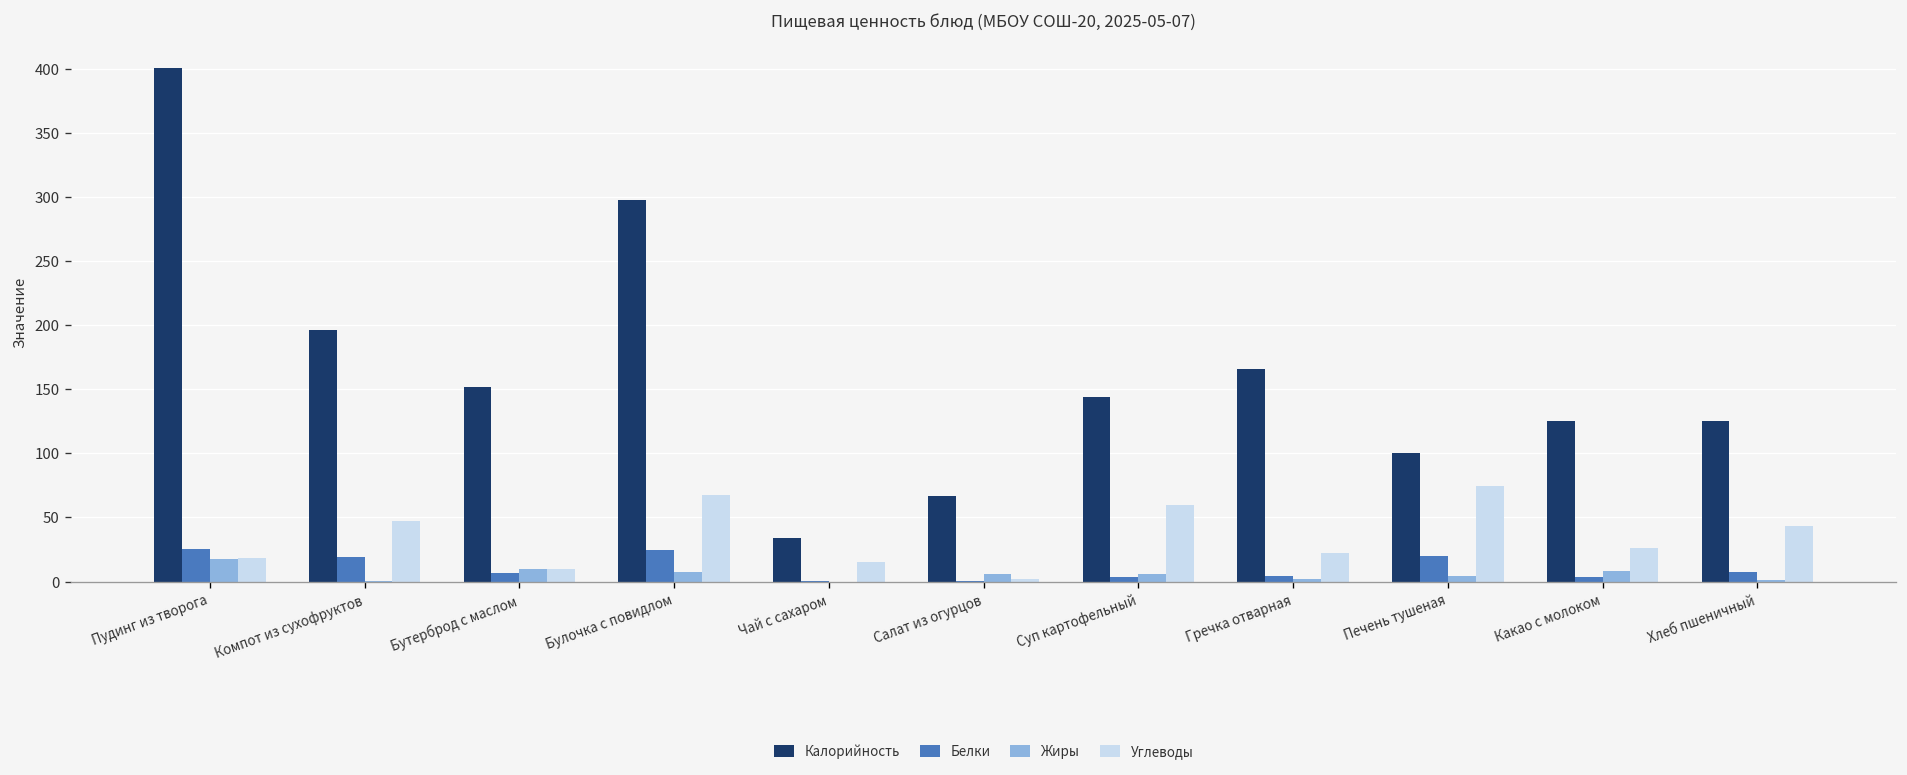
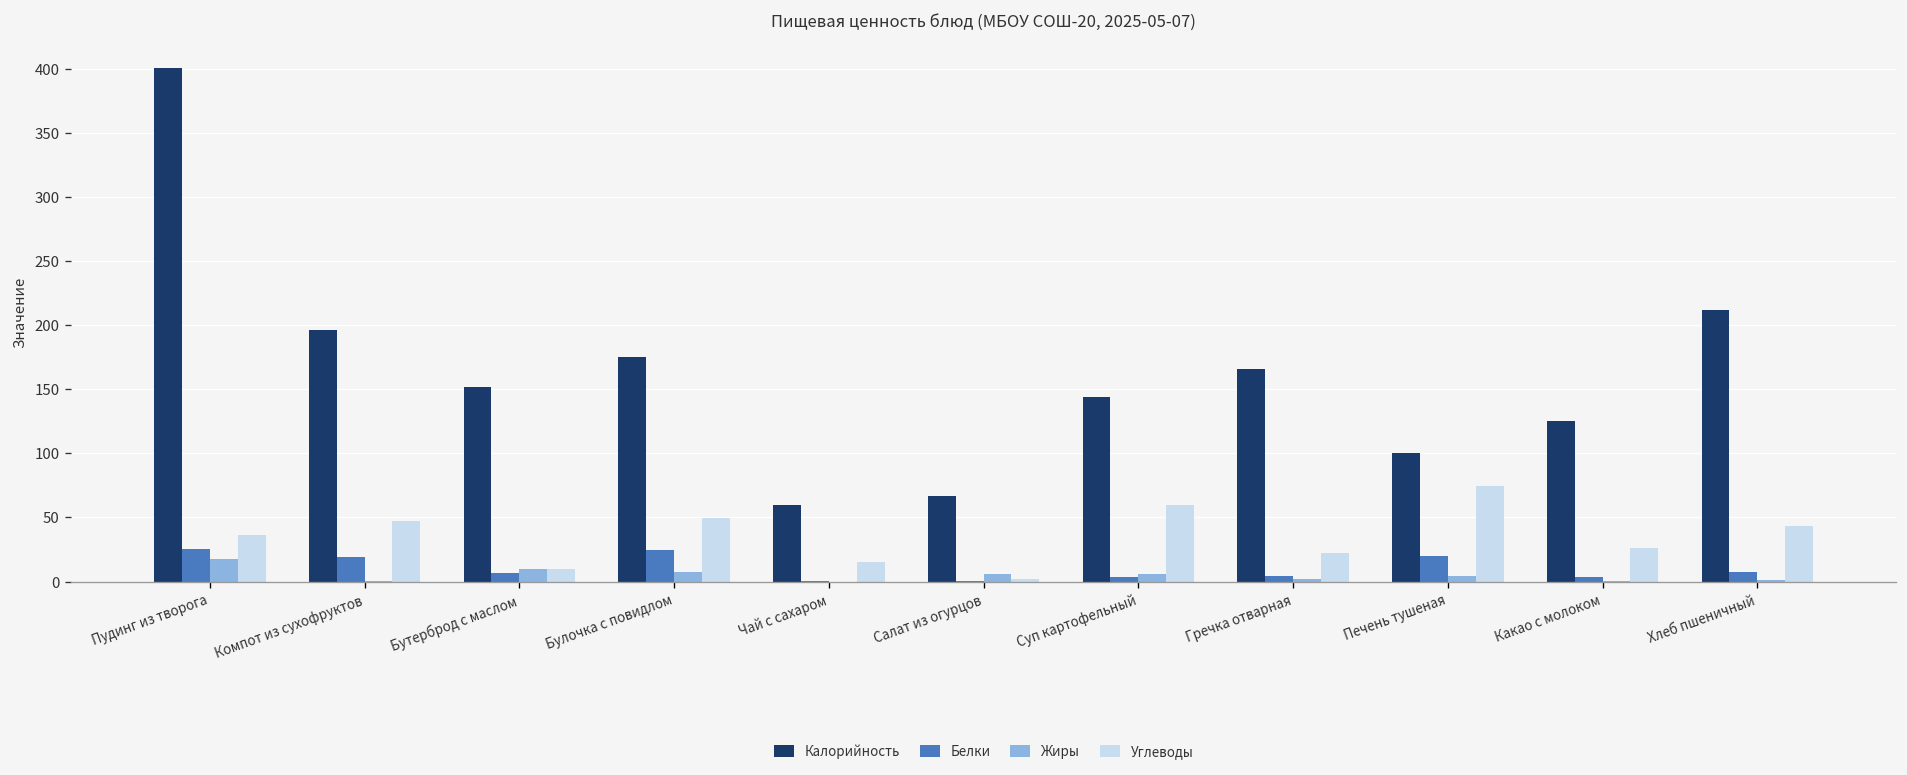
  {
    "Калорийность": {
      "Пудинг из творога": 400,
      "Компот из сухофруктов": 196,
      "Бутерброд с маслом": 152,
-     "Булочка с повидлом": 298,
-     "Чай с сахаром": 34,
+     "Булочка с повидлом": 175,
+     "Чай с сахаром": 60,
      "Салат из огурцов": 67,
      "Суп картофельный": 144,
      "Гречка отварная": 166,
      "Печень тушеная": 100,
      "Какао с молоком": 125,
-     "Хлеб пшеничный": 126
+     "Хлеб пшеничный": 212
    },
    "Белки": {
      "Пудинг из творога": 25,
      "Компот из сухофруктов": 19,
      "Бутерброд с маслом": 7,
      "Булочка с повидлом": 25,
      "Суп картофельный": 4,
      "Гречка отварная": 4,
      "Печень тушеная": 20,
      "Какао с молоком": 4,
      "Хлеб пшеничный": 7
    },
    "Жиры": {
      "Пудинг из творога": 17,
      "Бутерброд с маслом": 9,
      "Булочка с повидлом": 8,
      "Чай с сахаром": 0,
      "Салат из огурцов": 6,
      "Суп картофельный": 6,
      "Печень тушеная": 5,
-     "Какао с молоком": 8
+     "Какао с молоком": 1
    },
    "Углеводы": {
-     "Пудинг из творога": 18,
+     "Пудинг из творога": 36,
      "Компот из сухофруктов": 47,
      "Бутерброд с маслом": 10,
-     "Булочка с повидлом": 67,
+     "Булочка с повидлом": 49,
      "Чай с сахаром": 15,
      "Суп картофельный": 60,
      "Гречка отварная": 23,
      "Печень тушеная": 75,
      "Какао с молоком": 26,
      "Хлеб пшеничный": 43
    }
  }
